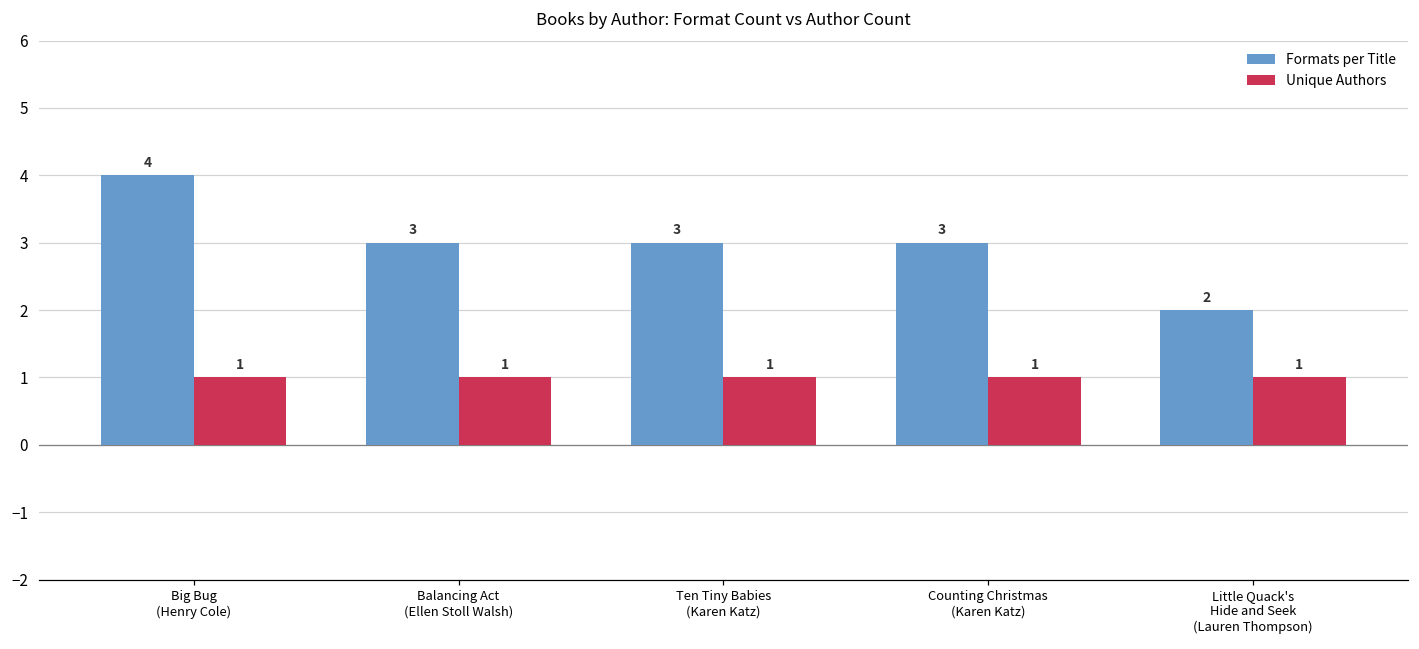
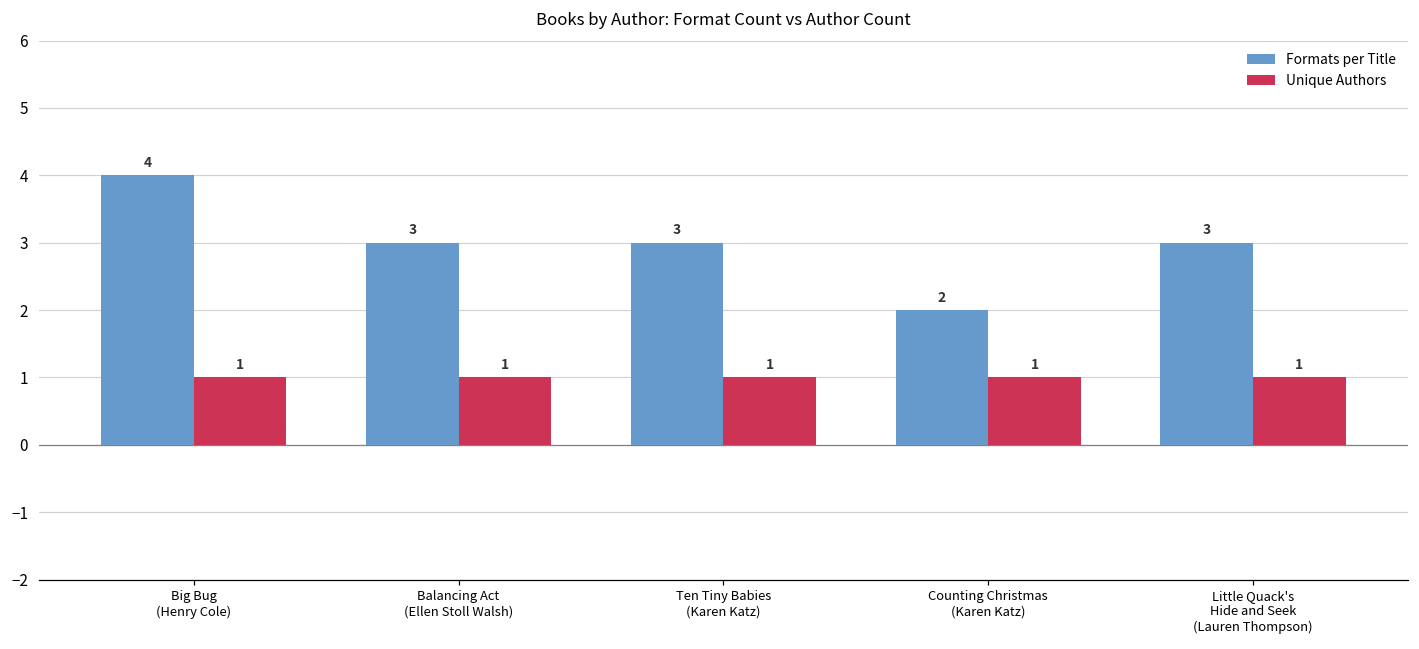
  {
    "Formats per Title": {
      "Big Bug (Henry Cole)": 4,
      "Balancing Act (Ellen Stoll Walsh)": 3,
      "Ten Tiny Babies (Karen Katz)": 3,
-     "Counting Christmas (Karen Katz)": 3,
-     "Little Quack's Hide and Seek (Lauren Thompson)": 2
+     "Counting Christmas (Karen Katz)": 2,
+     "Little Quack's Hide and Seek (Lauren Thompson)": 3
    },
    "Unique Authors": {
      "Big Bug (Henry Cole)": 1,
      "Balancing Act (Ellen Stoll Walsh)": 1,
      "Ten Tiny Babies (Karen Katz)": 1,
      "Counting Christmas (Karen Katz)": 1,
      "Little Quack's Hide and Seek (Lauren Thompson)": 1
    }
  }
